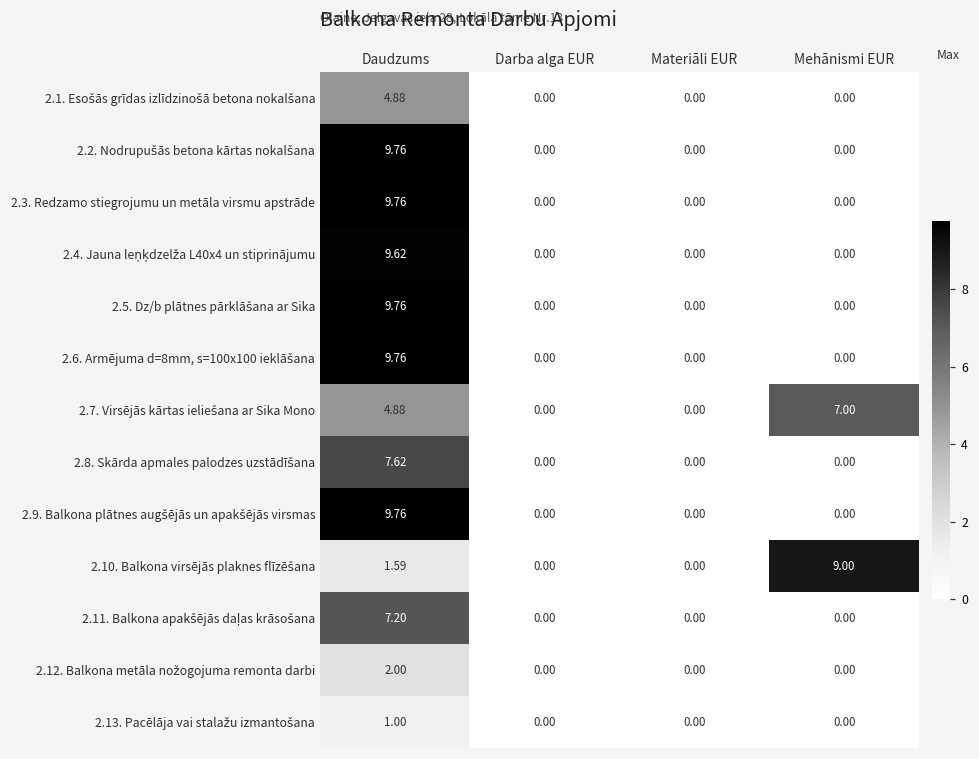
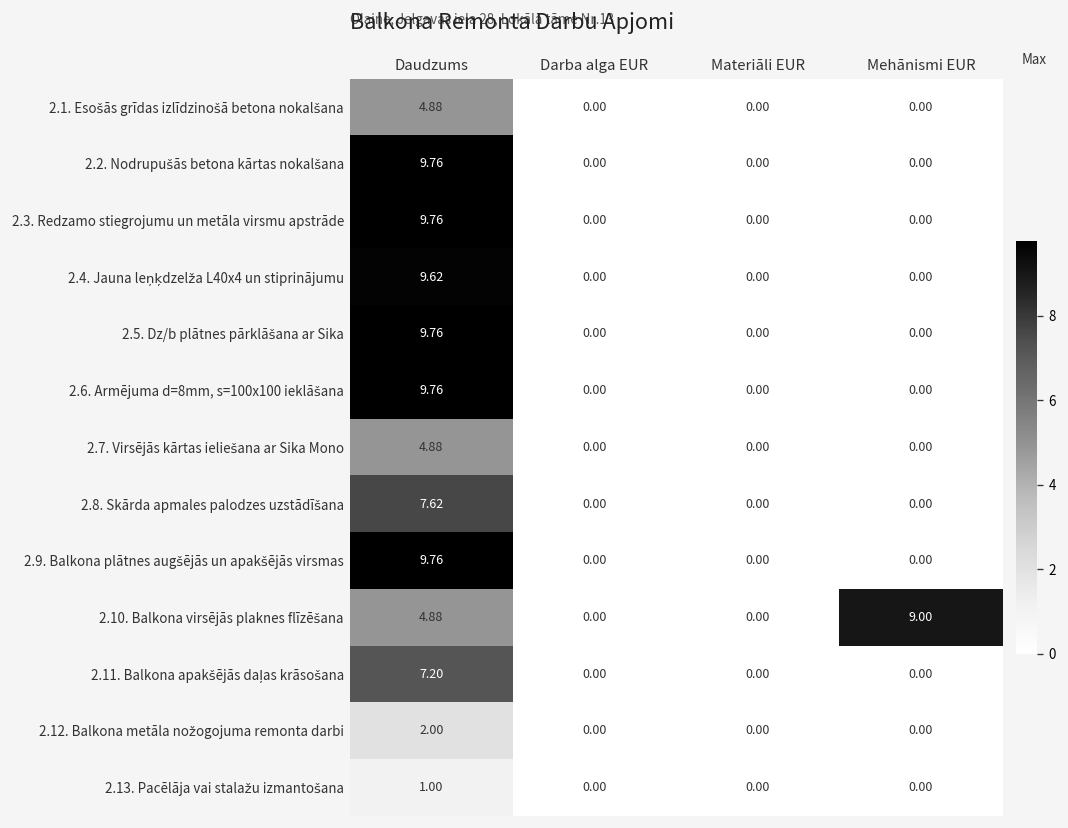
  {
    "2.1. Esošās grīdas izlīdzinošā betona nokalšana": {
      "Daudzums": 4.88,
      "Darba alga EUR": 0.00,
      "Materiāli EUR": 0.00,
      "Mehānismi EUR": 0.00
    },
    "2.2. Nodrupušās betona kārtas nokalšana": {
      "Daudzums": 9.76,
      "Darba alga EUR": 0.00,
      "Materiāli EUR": 0.00,
      "Mehānismi EUR": 0.00
    },
    "2.3. Redzamo stiegrojumu un metāla virsmu apstrāde": {
      "Daudzums": 9.76,
      "Darba alga EUR": 0.00,
      "Materiāli EUR": 0.00,
      "Mehānismi EUR": 0.00
    },
    "2.4. Jauna leņķdzelža L40x4 un stiprinājumu": {
      "Daudzums": 9.62,
      "Darba alga EUR": 0.00,
      "Materiāli EUR": 0.00,
      "Mehānismi EUR": 0.00
    },
    "2.5. Dz/b plātnes pārklāšana ar Sika": {
      "Daudzums": 9.76,
      "Darba alga EUR": 0.00,
      "Materiāli EUR": 0.00,
      "Mehānismi EUR": 0.00
    },
    "2.6. Armējuma d=8mm, s=100x100 ieklāšana": {
      "Daudzums": 9.76,
      "Darba alga EUR": 0.00,
      "Materiāli EUR": 0.00,
      "Mehānismi EUR": 0.00
    },
    "2.7. Virsējās kārtas ieliešana ar Sika Mono": {
      "Daudzums": 4.88,
      "Darba alga EUR": 0.00,
      "Materiāli EUR": 0.00,
-     "Mehānismi EUR": 7.00
+     "Mehānismi EUR": 0.00
    },
    "2.8. Skārda apmales palodzes uzstādīšana": {
      "Daudzums": 7.62,
      "Darba alga EUR": 0.00,
      "Materiāli EUR": 0.00,
      "Mehānismi EUR": 0.00
    },
    "2.9. Balkona plātnes augšējās un apakšējās virsmas": {
      "Daudzums": 9.76,
      "Darba alga EUR": 0.00,
      "Materiāli EUR": 0.00,
      "Mehānismi EUR": 0.00
    },
    "2.10. Balkona virsējās plaknes flīzēšana": {
-     "Daudzums": 1.59,
+     "Daudzums": 4.88,
      "Darba alga EUR": 0.00,
      "Materiāli EUR": 0.00,
      "Mehānismi EUR": 9.00
    },
    "2.11. Balkona apakšējās daļas krāsošana": {
      "Daudzums": 7.20,
      "Darba alga EUR": 0.00,
      "Materiāli EUR": 0.00,
      "Mehānismi EUR": 0.00
    },
    "2.12. Balkona metāla nožogojuma remonta darbi": {
      "Daudzums": 2.00,
      "Darba alga EUR": 0.00,
      "Materiāli EUR": 0.00,
      "Mehānismi EUR": 0.00
    },
    "2.13. Pacēlāja vai stalažu izmantošana": {
      "Daudzums": 1.00,
      "Darba alga EUR": 0.00,
      "Materiāli EUR": 0.00,
      "Mehānismi EUR": 0.00
    }
  }
